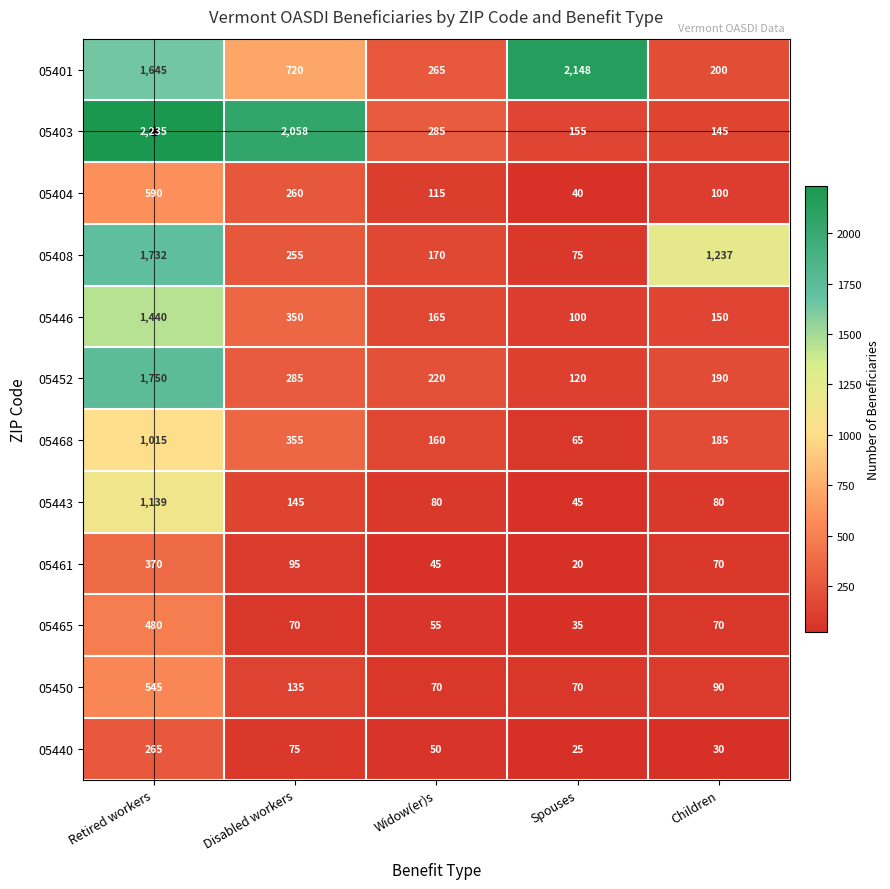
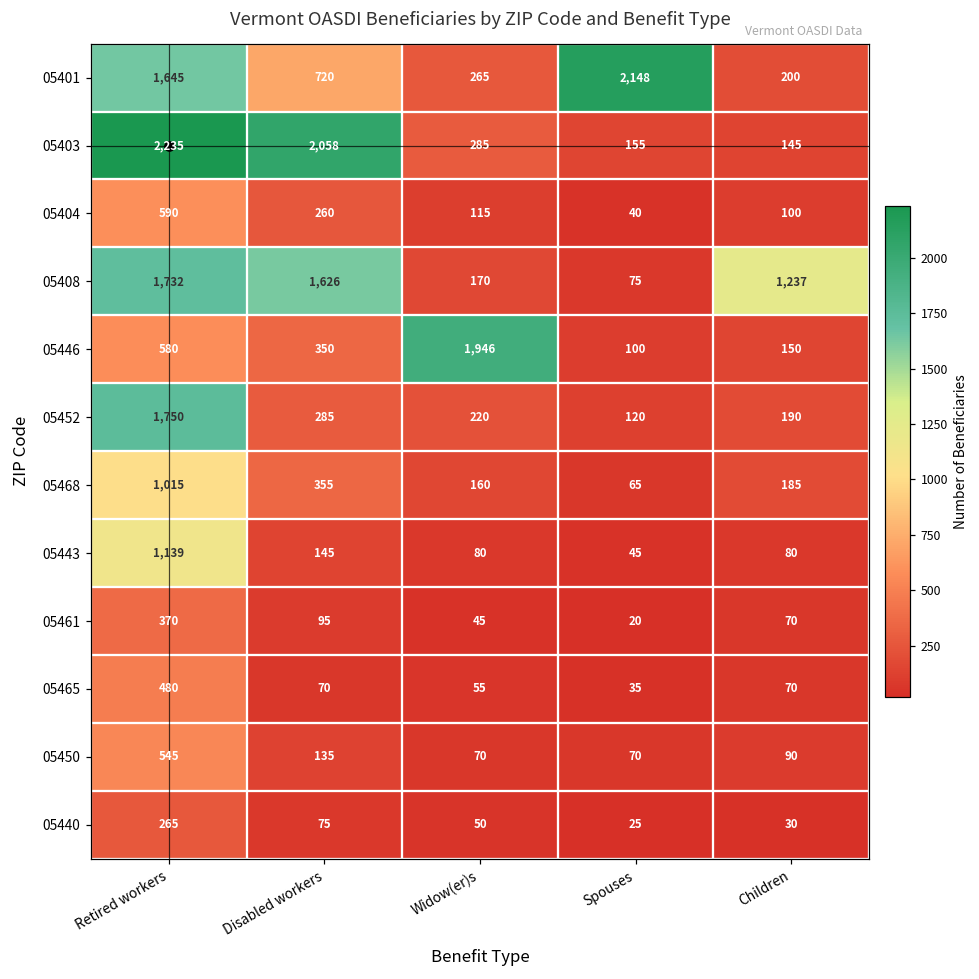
  {
    "05401": {
      "Retired workers": "1,645",
      "Disabled workers": "720",
      "Widow(er)s": "265",
      "Spouses": "2,148",
      "Children": "200"
    },
    "05403": {
      "Disabled workers": "2,058",
      "Widow(er)s": "285",
      "Spouses": "155",
      "Children": "145"
    },
    "05404": {
      "Retired workers": "590",
      "Disabled workers": "260",
      "Widow(er)s": "115",
      "Spouses": "40",
      "Children": "100"
    },
    "05408": {
      "Retired workers": "1,732",
-     "Disabled workers": "255",
+     "Disabled workers": "1,626",
      "Widow(er)s": "170",
      "Spouses": "75",
      "Children": "1,237"
    },
    "05446": {
-     "Retired workers": "1,440",
+     "Retired workers": "580",
      "Disabled workers": "350",
-     "Widow(er)s": "165",
+     "Widow(er)s": "1,946",
      "Spouses": "100",
      "Children": "150"
    },
    "05452": {
      "Retired workers": "1,750",
      "Disabled workers": "285",
      "Widow(er)s": "220",
      "Spouses": "120",
      "Children": "190"
    },
    "05468": {
      "Retired workers": "1,015",
      "Disabled workers": "355",
      "Widow(er)s": "160",
      "Spouses": "65",
      "Children": "185"
    },
    "05443": {
      "Retired workers": "1,139",
      "Disabled workers": "145",
      "Widow(er)s": "80",
      "Spouses": "45",
      "Children": "80"
    },
    "05461": {
      "Retired workers": "370",
      "Disabled workers": "95",
      "Widow(er)s": "45",
      "Spouses": "20",
      "Children": "70"
    },
    "05465": {
      "Retired workers": "480",
      "Disabled workers": "70",
      "Widow(er)s": "55",
      "Spouses": "35",
      "Children": "70"
    },
    "05450": {
      "Retired workers": "545",
      "Disabled workers": "135",
      "Widow(er)s": "70",
      "Spouses": "70",
      "Children": "90"
    },
    "05440": {
      "Retired workers": "265",
      "Disabled workers": "75",
      "Widow(er)s": "50",
      "Spouses": "25",
      "Children": "30"
    }
  }
